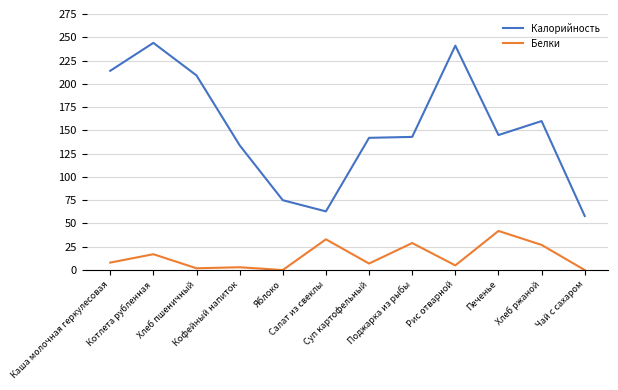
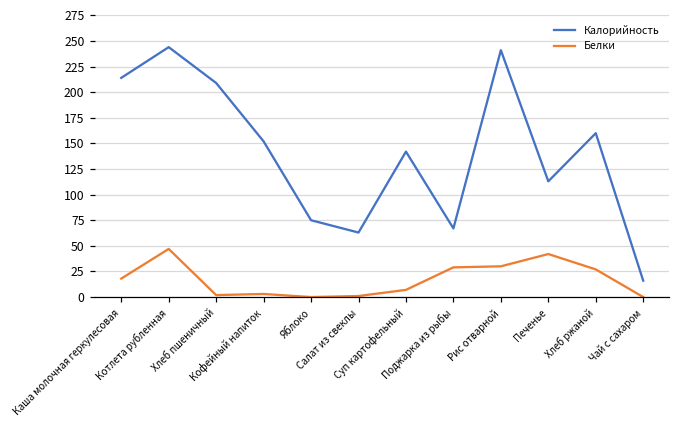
  {
    "Калорийность": {
      "Каша молочная геркулесовая": 210,
      "Котлета рубленная": 240,
      "Хлеб пшеничный": 210,
-     "Кофейный напиток": 130,
+     "Кофейный напиток": 150,
      "Яблоко": 80,
      "Салат из свеклы": 60,
      "Суп картофельный": 140,
-     "Поджарка из рыбы": 140,
+     "Поджарка из рыбы": 70,
      "Рис отварной": 240,
-     "Печенье": 150,
+     "Печенье": 110,
      "Хлеб ржаной": 160,
-     "Чай с сахаром": 60
+     "Чай с сахаром": 20
    },
    "Белки": {
-     "Каша молочная геркулесовая": 10,
-     "Котлета рубленная": 20,
+     "Каша молочная геркулесовая": 20,
+     "Котлета рубленная": 50,
      "Хлеб пшеничный": 0,
      "Кофейный напиток": 0,
      "Яблоко": 0,
-     "Салат из свеклы": 30,
+     "Салат из свеклы": 0,
      "Суп картофельный": 10,
      "Поджарка из рыбы": 30,
-     "Рис отварной": 10,
+     "Рис отварной": 30,
      "Печенье": 40,
      "Хлеб ржаной": 30,
      "Чай с сахаром": 0
    }
  }
